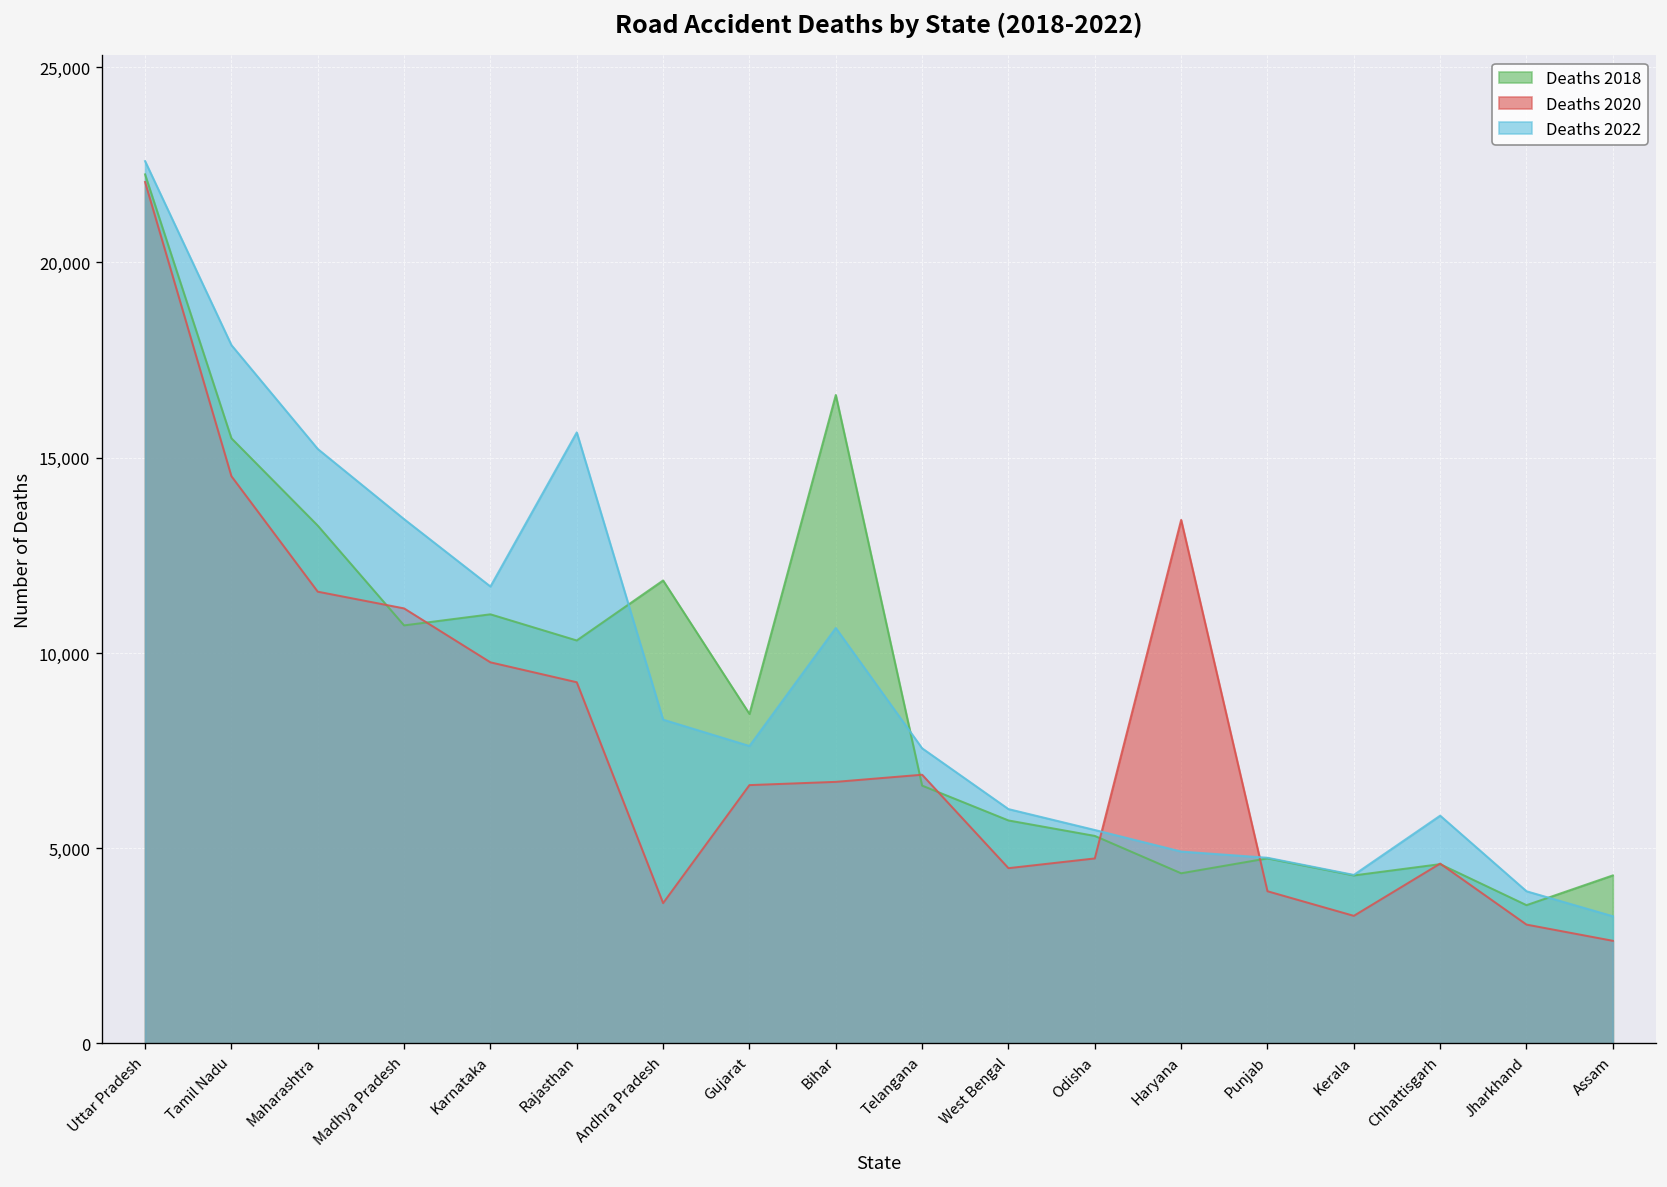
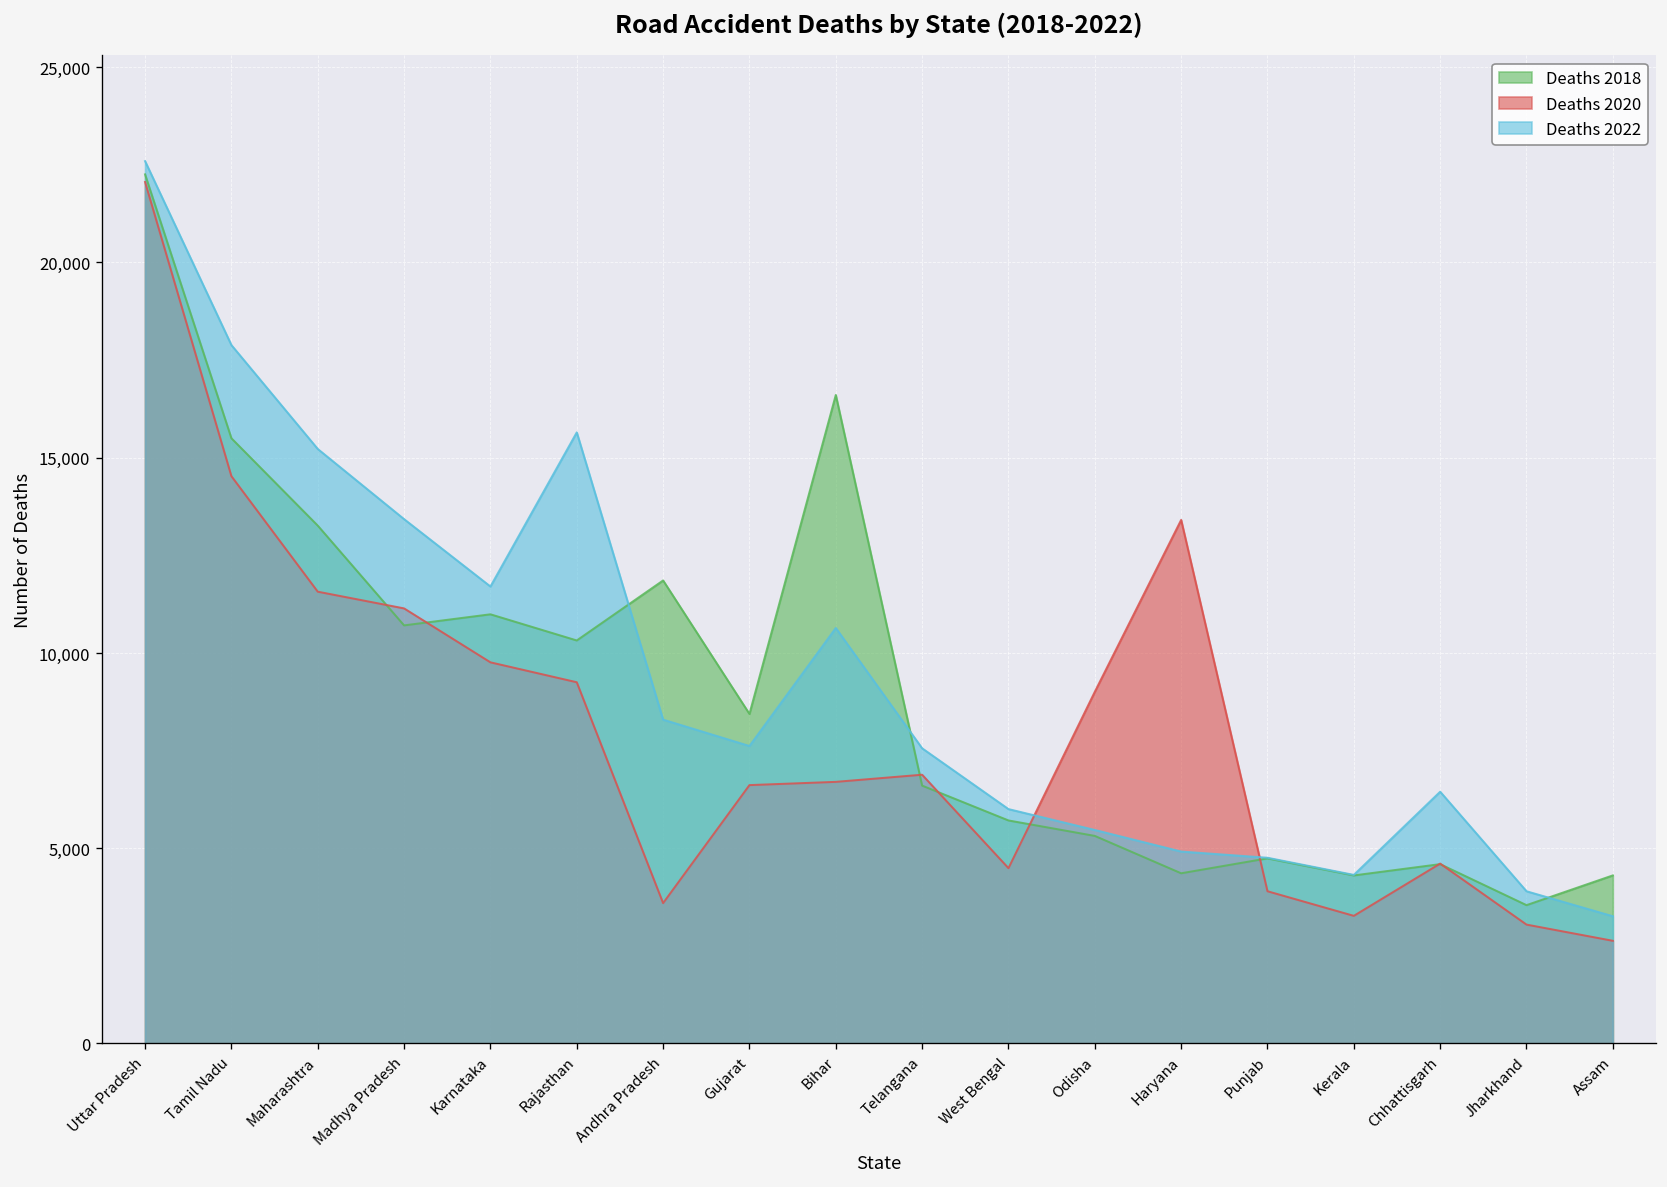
  {
    "Deaths 2018": {
      "Uttar Pradesh": "22,300",
      "Tamil Nadu": "15,500",
      "Maharashtra": "13,300",
      "Madhya Pradesh": "10,700",
      "Karnataka": "11,000",
      "Rajasthan": "10,300",
      "Andhra Pradesh": "11,900",
      "Gujarat": "8,400",
      "Bihar": "16,600",
      "Telangana": "6,600",
      "West Bengal": "5,700",
      "Odisha": "5,300",
      "Haryana": "4,400",
      "Jharkhand": "3,500",
      "Assam": "4,300"
    },
    "Deaths 2020": {
      "Uttar Pradesh": "22,100",
      "Tamil Nadu": "14,500",
      "Maharashtra": "11,600",
      "Madhya Pradesh": "11,100",
      "Karnataka": "9,800",
      "Rajasthan": "9,300",
      "Andhra Pradesh": "3,600",
      "Gujarat": "6,600",
      "Bihar": "6,700",
      "Telangana": "6,900",
      "West Bengal": "4,500",
-     "Odisha": "4,700",
+     "Odisha": "9,000",
      "Haryana": "13,400",
      "Punjab": "3,900",
      "Kerala": "3,300",
      "Jharkhand": "3,000",
      "Assam": "2,600"
    },
    "Deaths 2022": {
      "Uttar Pradesh": "22,600",
      "Tamil Nadu": "17,900",
      "Maharashtra": "15,200",
      "Madhya Pradesh": "13,400",
      "Karnataka": "11,700",
      "Rajasthan": "15,600",
      "Andhra Pradesh": "8,300",
      "Gujarat": "7,600",
      "Bihar": "10,600",
      "Telangana": "7,600",
      "West Bengal": "6,000",
      "Odisha": "5,500",
      "Haryana": "4,900",
-     "Chhattisgarh": "5,800",
+     "Chhattisgarh": "6,400",
      "Jharkhand": "3,900",
      "Assam": "3,300"
    }
  }
